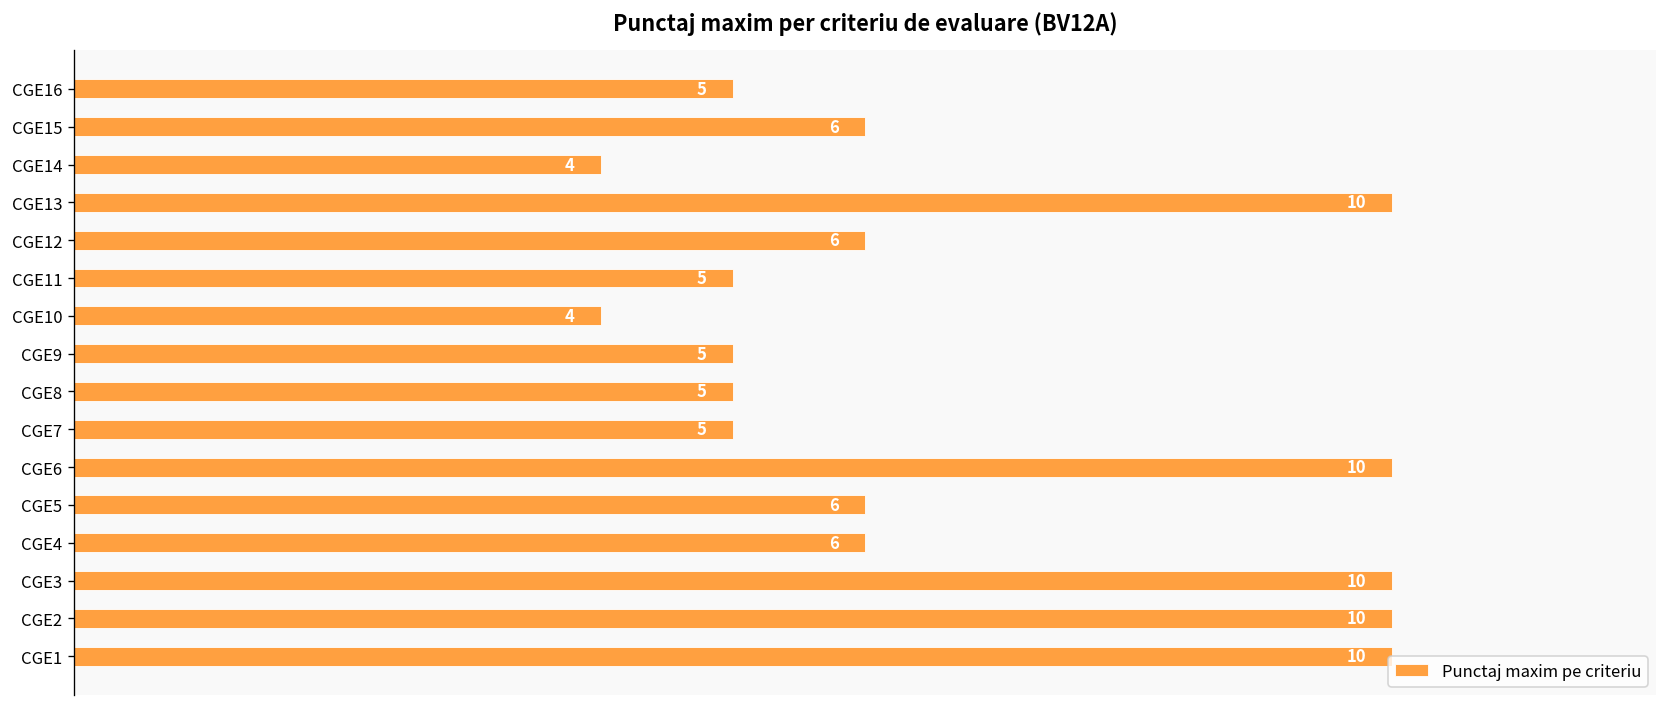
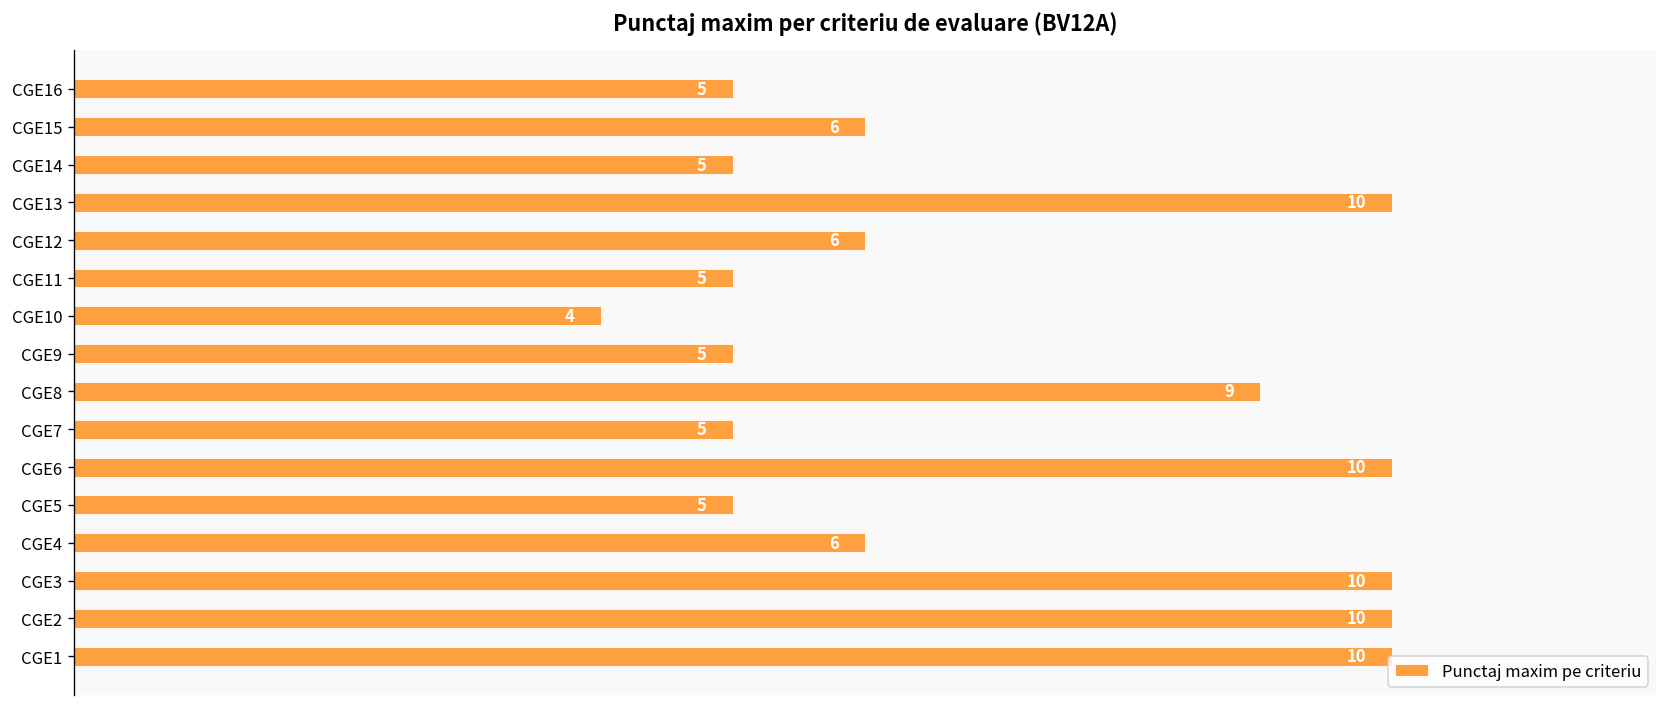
  {
    "CGE16": 5,
    "CGE15": 6,
-   "CGE14": 4,
+   "CGE14": 5,
    "CGE13": 10,
    "CGE12": 6,
    "CGE11": 5,
    "CGE10": 4,
    "CGE9": 5,
-   "CGE8": 5,
+   "CGE8": 9,
    "CGE7": 5,
    "CGE6": 10,
-   "CGE5": 6,
+   "CGE5": 5,
    "CGE4": 6,
    "CGE3": 10,
    "CGE2": 10,
    "CGE1": 10
  }
